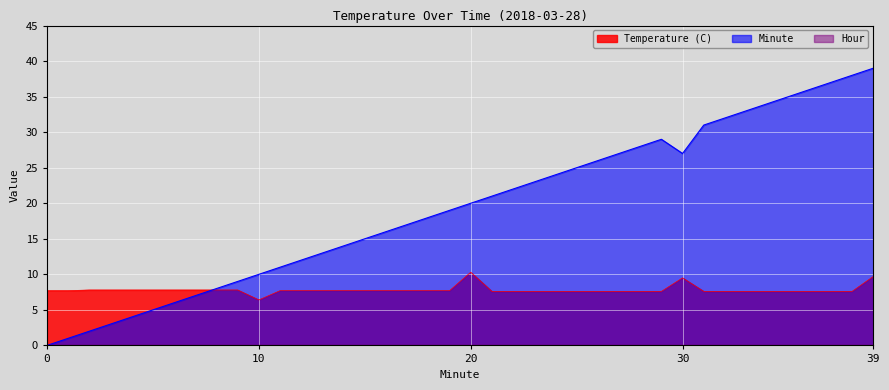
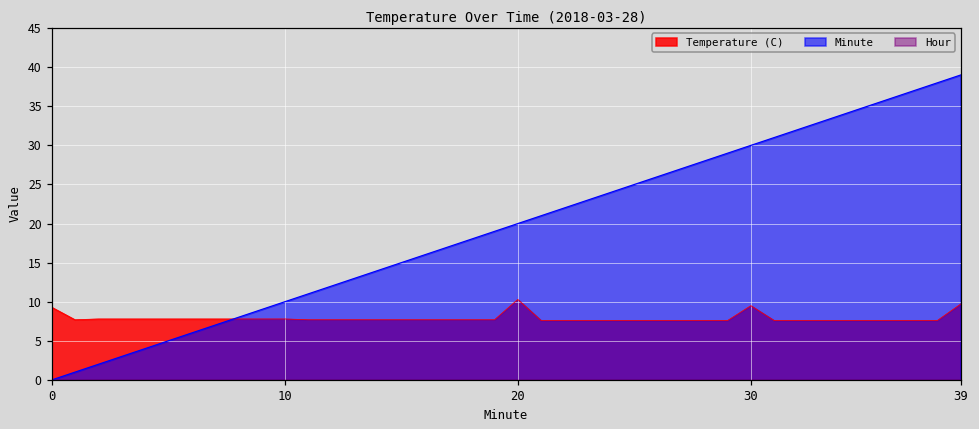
  {
    "Temperature (C)": {
-     "0": 8,
-     "10": 6,
+     "0": 9,
+     "10": 8,
      "20": 10,
      "30": 10,
      "39": 10
    },
    "Minute": {
      "10": 10,
      "20": 20,
-     "30": 27,
+     "30": 30,
      "39": 39
    },
    "Hour": {
      "10": 0,
      "20": 0,
      "30": 0,
      "39": 0
    }
  }
